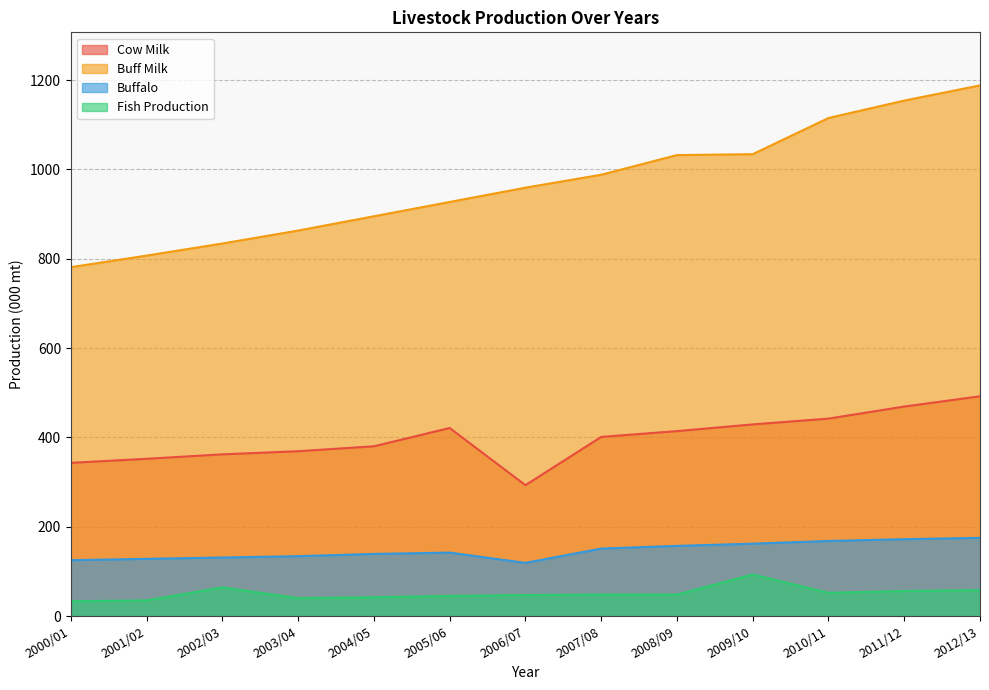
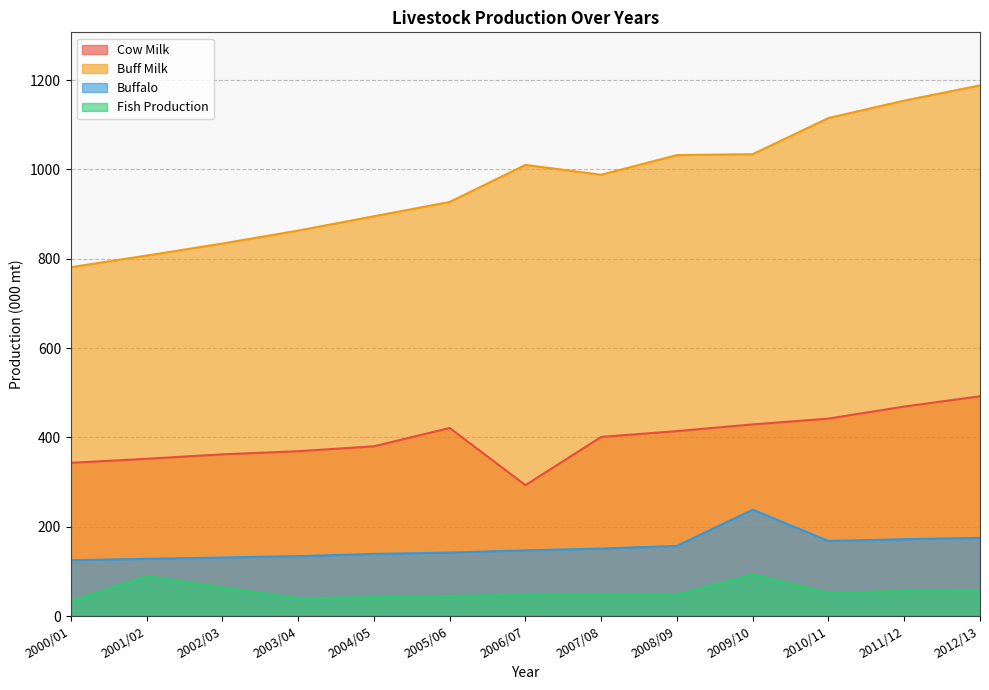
  {
    "Cow Milk": {
      "2000/01": 340,
      "2001/02": 350,
      "2002/03": 360,
      "2003/04": 370,
      "2004/05": 380,
      "2005/06": 420,
      "2006/07": 290,
      "2007/08": 400,
      "2008/09": 410,
      "2009/10": 430,
      "2010/11": 440,
      "2011/12": 470,
      "2012/13": 490
    },
    "Buff Milk": {
      "2000/01": 780,
      "2001/02": 810,
      "2002/03": 830,
      "2003/04": 860,
      "2004/05": 900,
      "2005/06": 930,
-     "2006/07": 960,
+     "2006/07": 1010,
      "2007/08": 990,
      "2008/09": 1030,
      "2009/10": 1030,
      "2010/11": 1120,
      "2011/12": 1150,
      "2012/13": 1190
    },
    "Buffalo": {
      "2000/01": 130,
      "2001/02": 130,
      "2002/03": 130,
      "2003/04": 130,
      "2004/05": 140,
      "2005/06": 140,
-     "2006/07": 120,
+     "2006/07": 150,
      "2007/08": 150,
      "2008/09": 160,
-     "2009/10": 160,
+     "2009/10": 240,
      "2010/11": 170,
      "2011/12": 170,
      "2012/13": 180
    },
    "Fish Production": {
      "2000/01": 30,
-     "2001/02": 40,
+     "2001/02": 90,
      "2002/03": 60,
      "2003/04": 40,
      "2004/05": 40,
      "2005/06": 50,
      "2006/07": 50,
      "2007/08": 50,
      "2008/09": 50,
      "2009/10": 90,
      "2010/11": 50,
      "2011/12": 60,
      "2012/13": 60
    }
  }
